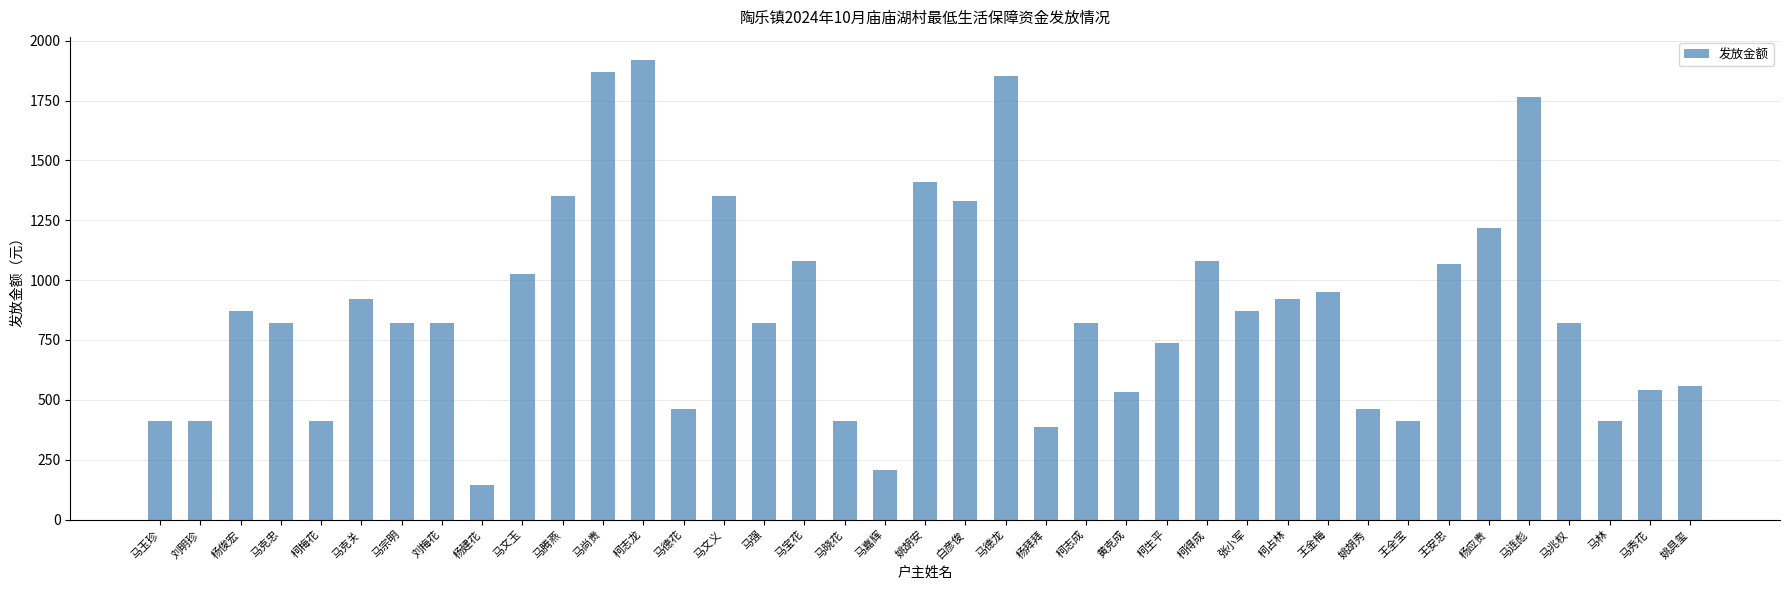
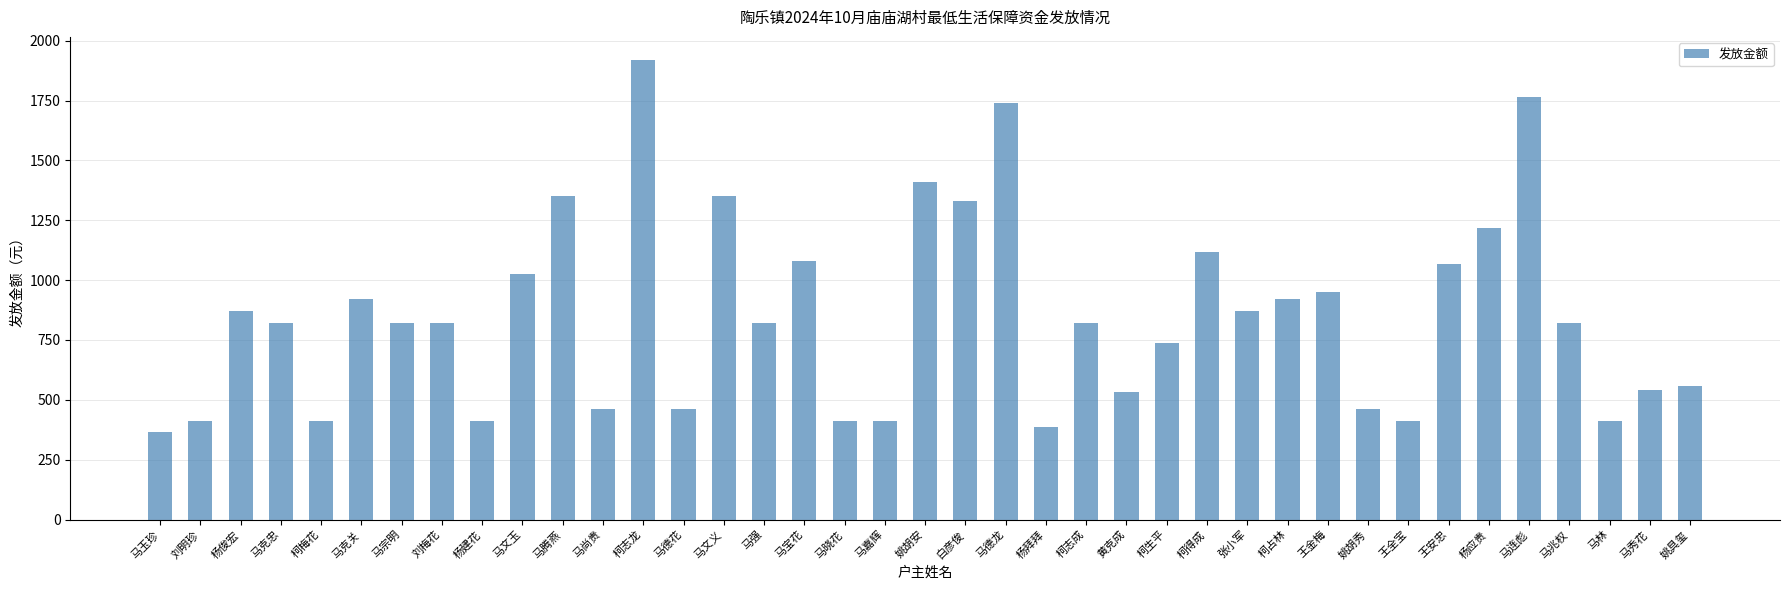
  {
-   "马玉珍": 410,
+   "马玉珍": 370,
    "刘明珍": 410,
    "杨俊宏": 870,
    "马克忠": 820,
    "柯梅花": 410,
    "马克关": 920,
    "马宗明": 820,
    "刘梅花": 820,
-   "杨建花": 150,
+   "杨建花": 410,
    "马文玉": 1020,
    "马腾燕": 1350,
-   "马尚贵": 1870,
+   "马尚贵": 460,
    "柯志龙": 1920,
    "马德花": 460,
    "马文义": 1350,
    "马强": 820,
    "马宝花": 1080,
    "马晓花": 410,
-   "马嘉辉": 210,
+   "马嘉辉": 410,
    "姚胡安": 1410,
    "白彦俊": 1330,
-   "马德龙": 1850,
+   "马德龙": 1740,
    "杨拜拜": 390,
    "柯志成": 820,
    "黄克成": 530,
    "柯生平": 740,
-   "柯得成": 1080,
+   "柯得成": 1120,
    "张小军": 870,
    "柯占林": 920,
    "王金梅": 950,
    "姚胡秀": 460,
    "王全宝": 410,
    "王安忠": 1070,
    "杨应贵": 1220,
    "马连彪": 1770,
    "马兆权": 820,
    "马林": 410,
    "马秀花": 540,
    "姚具玺": 560
  }
